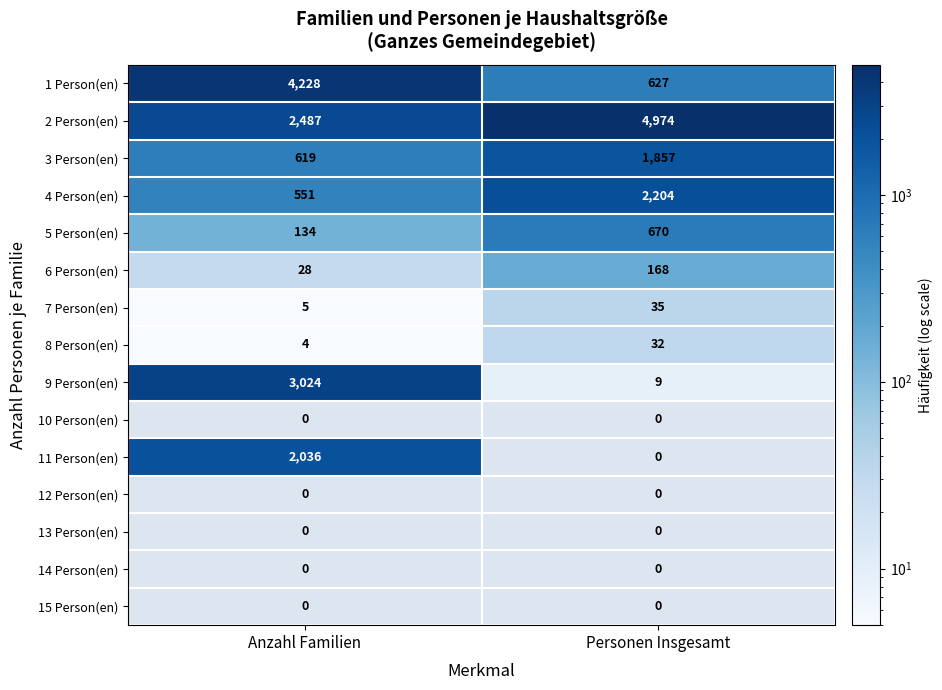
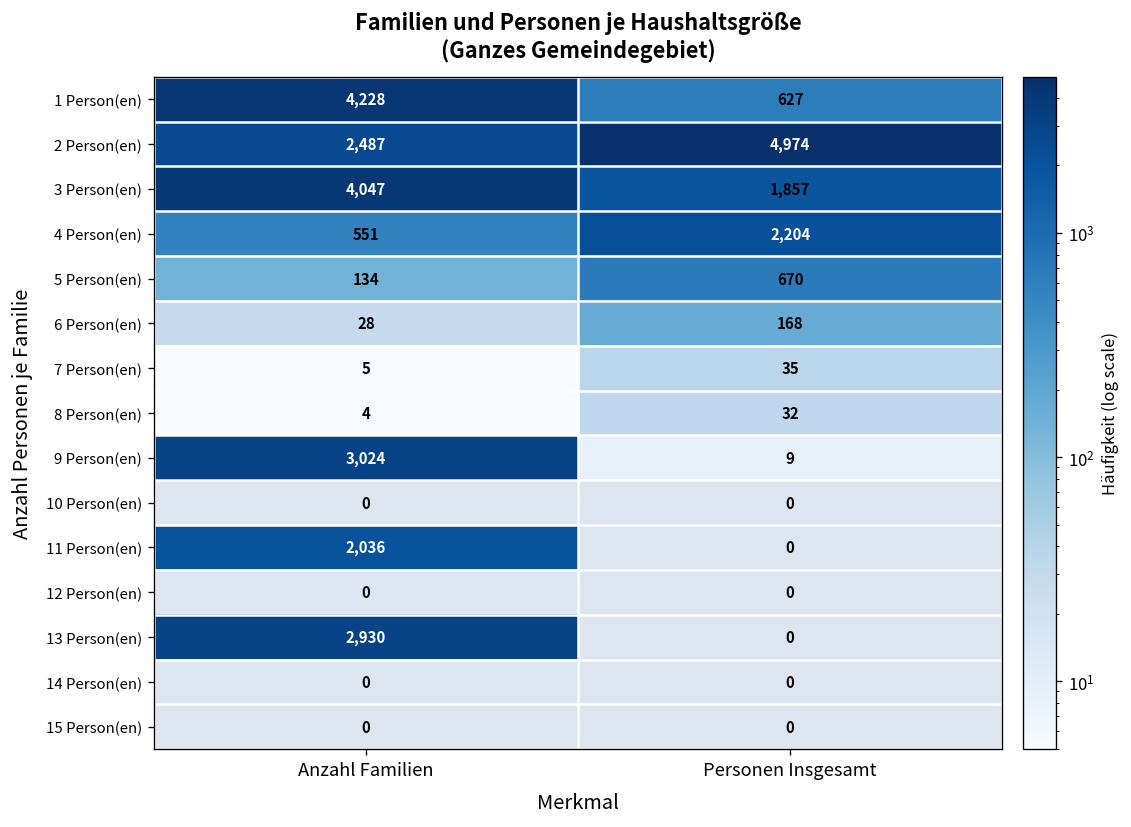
  {
    "1 Person(en)": {
      "Anzahl Familien": "4,228",
      "Personen Insgesamt": "627"
    },
    "2 Person(en)": {
      "Anzahl Familien": "2,487",
      "Personen Insgesamt": "4,974"
    },
    "3 Person(en)": {
-     "Anzahl Familien": "619",
+     "Anzahl Familien": "4,047",
      "Personen Insgesamt": "1,857"
    },
    "4 Person(en)": {
      "Anzahl Familien": "551",
      "Personen Insgesamt": "2,204"
    },
    "5 Person(en)": {
      "Anzahl Familien": "134",
      "Personen Insgesamt": "670"
    },
    "6 Person(en)": {
      "Anzahl Familien": "28",
      "Personen Insgesamt": "168"
    },
    "7 Person(en)": {
      "Anzahl Familien": "5",
      "Personen Insgesamt": "35"
    },
    "8 Person(en)": {
      "Anzahl Familien": "4",
      "Personen Insgesamt": "32"
    },
    "9 Person(en)": {
      "Anzahl Familien": "3,024",
      "Personen Insgesamt": "9"
    },
    "10 Person(en)": {
      "Anzahl Familien": "0",
      "Personen Insgesamt": "0"
    },
    "11 Person(en)": {
      "Anzahl Familien": "2,036",
      "Personen Insgesamt": "0"
    },
    "12 Person(en)": {
      "Anzahl Familien": "0",
      "Personen Insgesamt": "0"
    },
    "13 Person(en)": {
-     "Anzahl Familien": "0",
+     "Anzahl Familien": "2,930",
      "Personen Insgesamt": "0"
    },
    "14 Person(en)": {
      "Anzahl Familien": "0",
      "Personen Insgesamt": "0"
    },
    "15 Person(en)": {
      "Anzahl Familien": "0",
      "Personen Insgesamt": "0"
    }
  }
